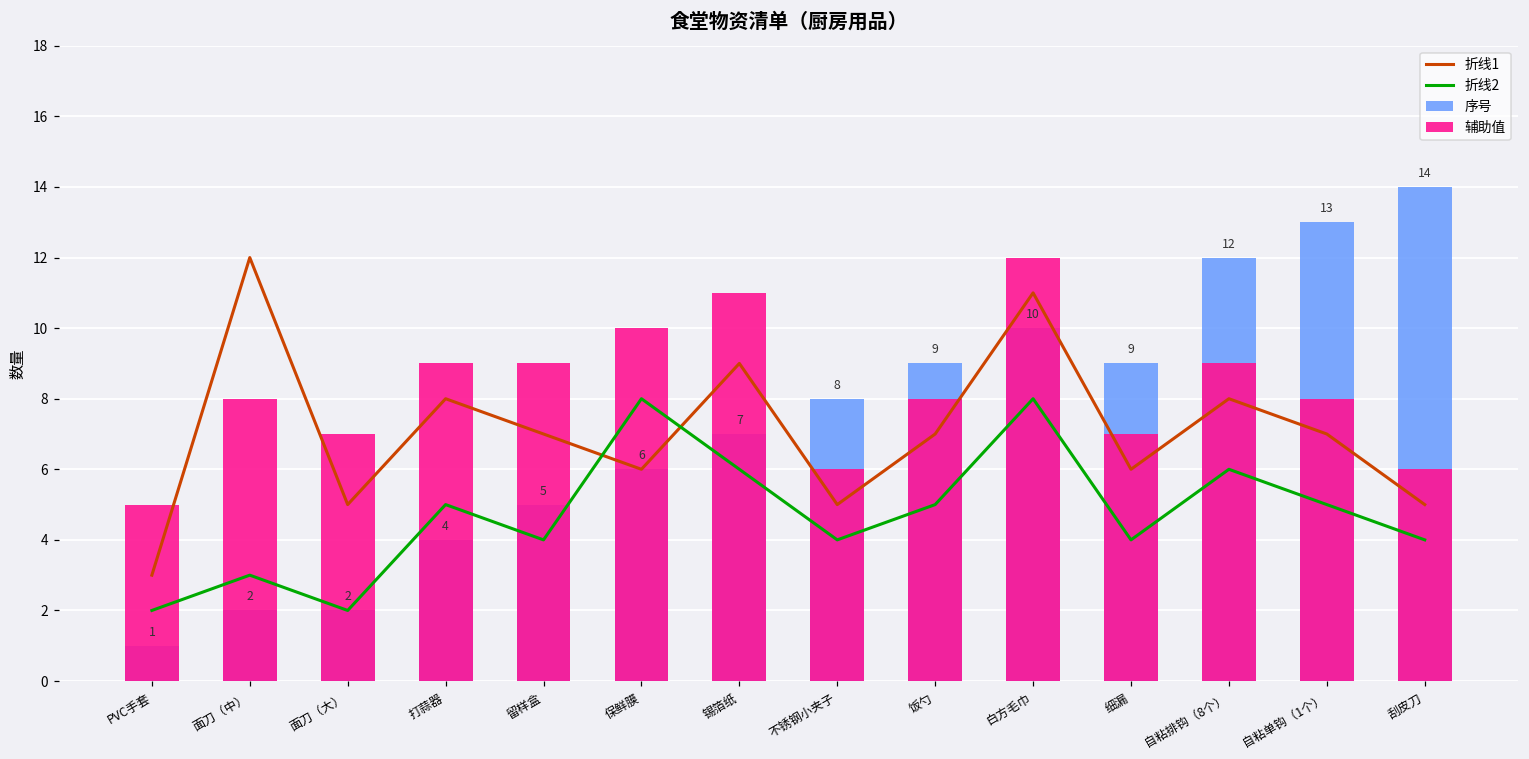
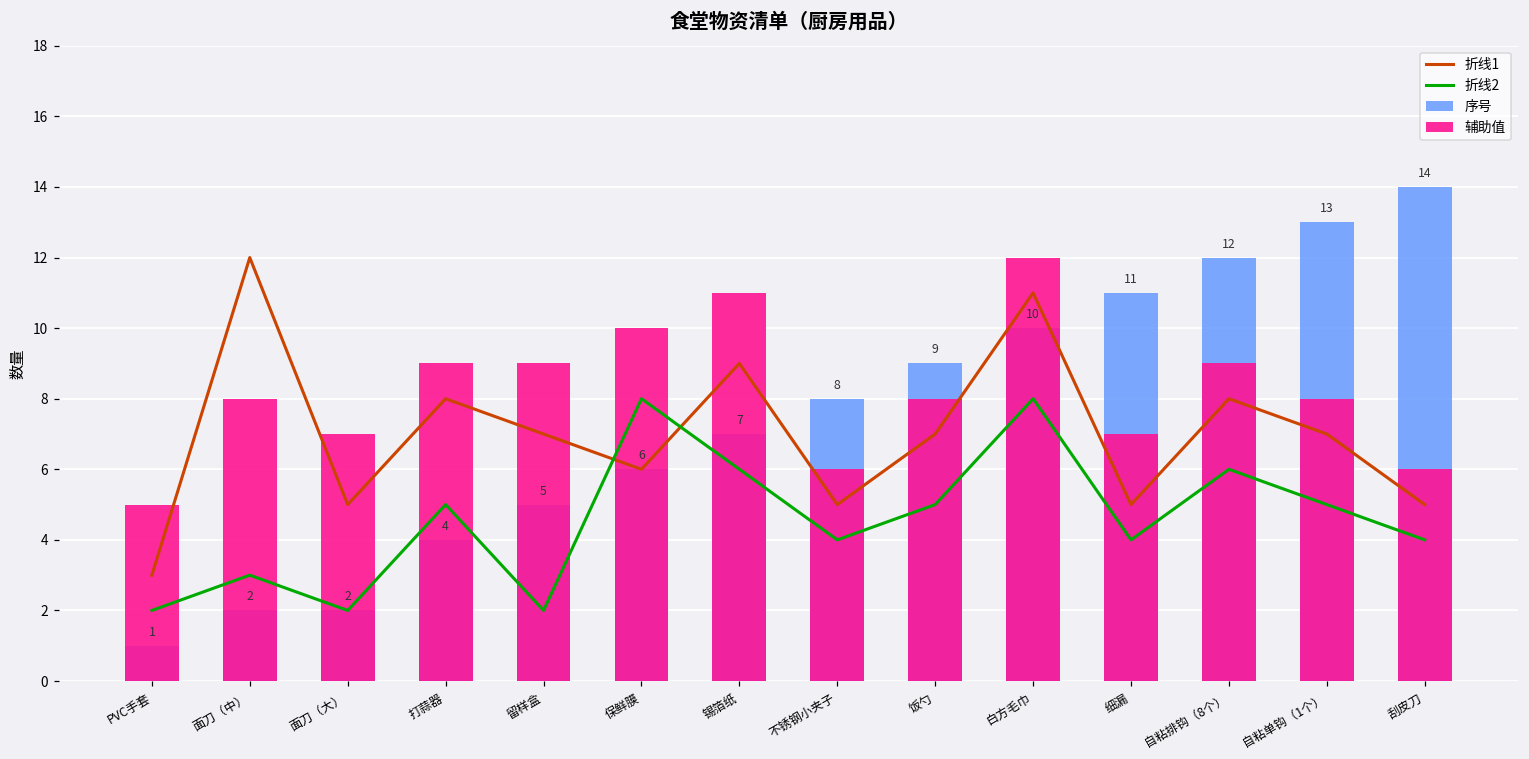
  {
    "折线1": {
      "PVC手套": 3,
      "面刀（中）": 12,
      "面刀（大）": 5,
      "打蒜器": 8,
      "留样盒": 7,
      "锡箔纸": 9,
      "不锈钢小夹子": 5,
      "饭勺": 7,
      "白方毛巾": 11,
-     "细漏": 6,
+     "细漏": 5,
      "自粘排钩（8个）": 8,
      "自粘单钩（1个）": 7,
      "刮皮刀": 5
    },
    "序号": {
      "不锈钢小夹子": 8,
      "饭勺": 9,
-     "细漏": 9,
+     "细漏": 11,
      "自粘排钩（8个）": 12,
      "自粘单钩（1个）": 13,
      "刮皮刀": 14
    },
    "折线2": {
      "PVC手套": 2,
      "面刀（中）": 3,
      "打蒜器": 5,
-     "留样盒": 4,
+     "留样盒": 2,
      "保鲜膜": 8,
      "锡箔纸": 6,
      "不锈钢小夹子": 4,
      "饭勺": 5,
      "白方毛巾": 8,
      "细漏": 4,
      "自粘排钩（8个）": 6,
      "自粘单钩（1个）": 5,
      "刮皮刀": 4
    }
  }
